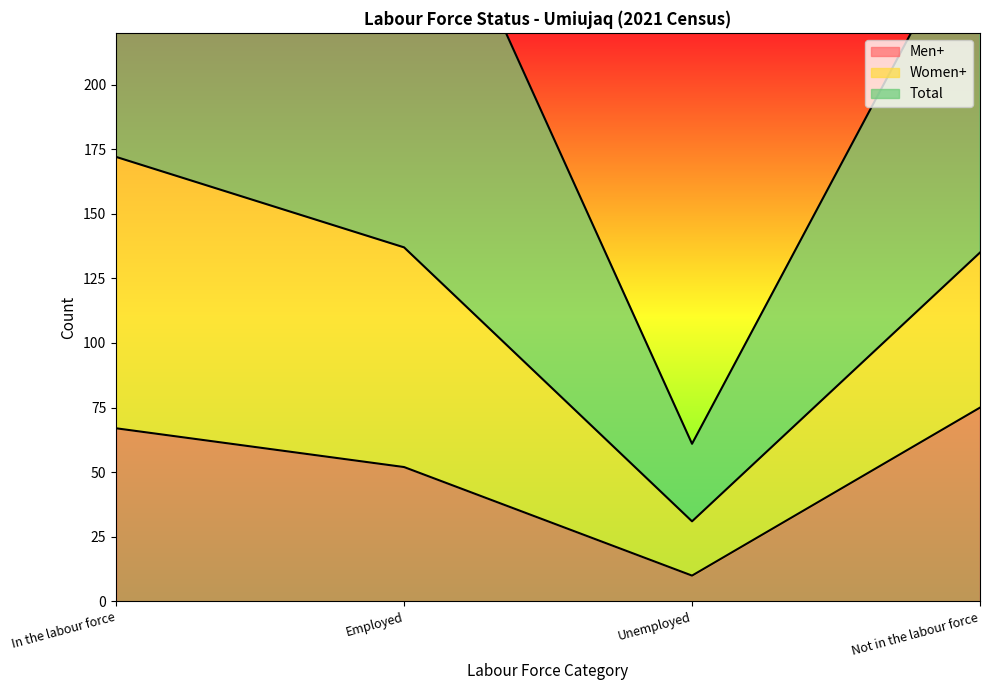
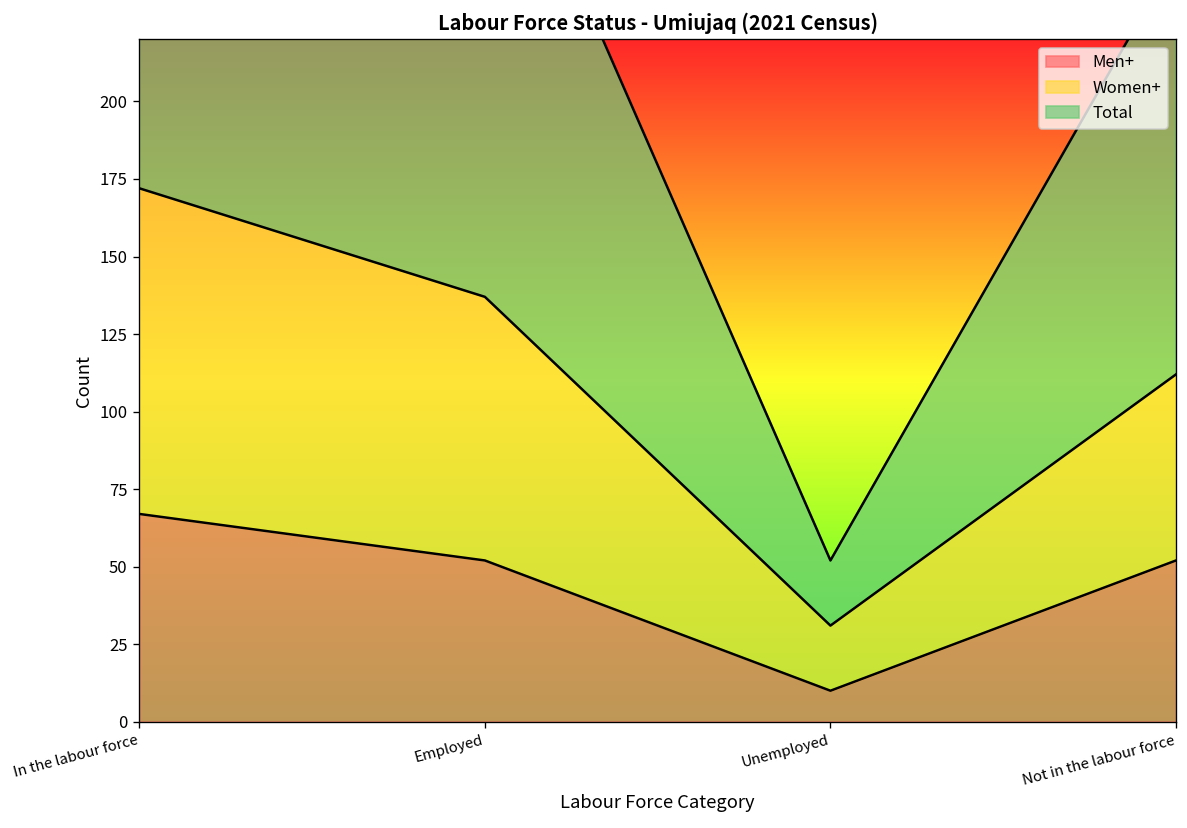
  {
    "Men+": {
      "In the labour force": 67,
      "Employed": 52,
      "Unemployed": 10,
-     "Not in the labour force": 75
+     "Not in the labour force": 52
    },
    "Women+": {
      "In the labour force": 105,
      "Employed": 85,
      "Unemployed": 21,
      "Not in the labour force": 60
    },
    "Total": {
-     "Unemployed": 30
+     "Unemployed": 21
    }
  }
